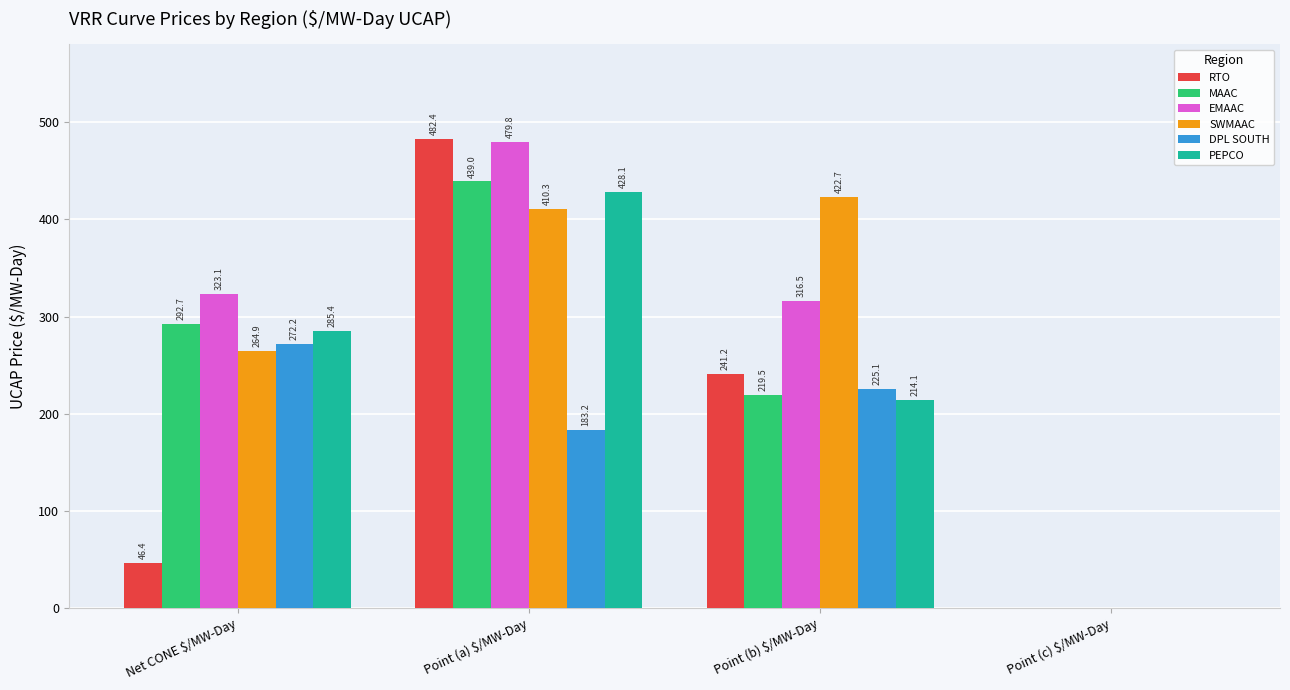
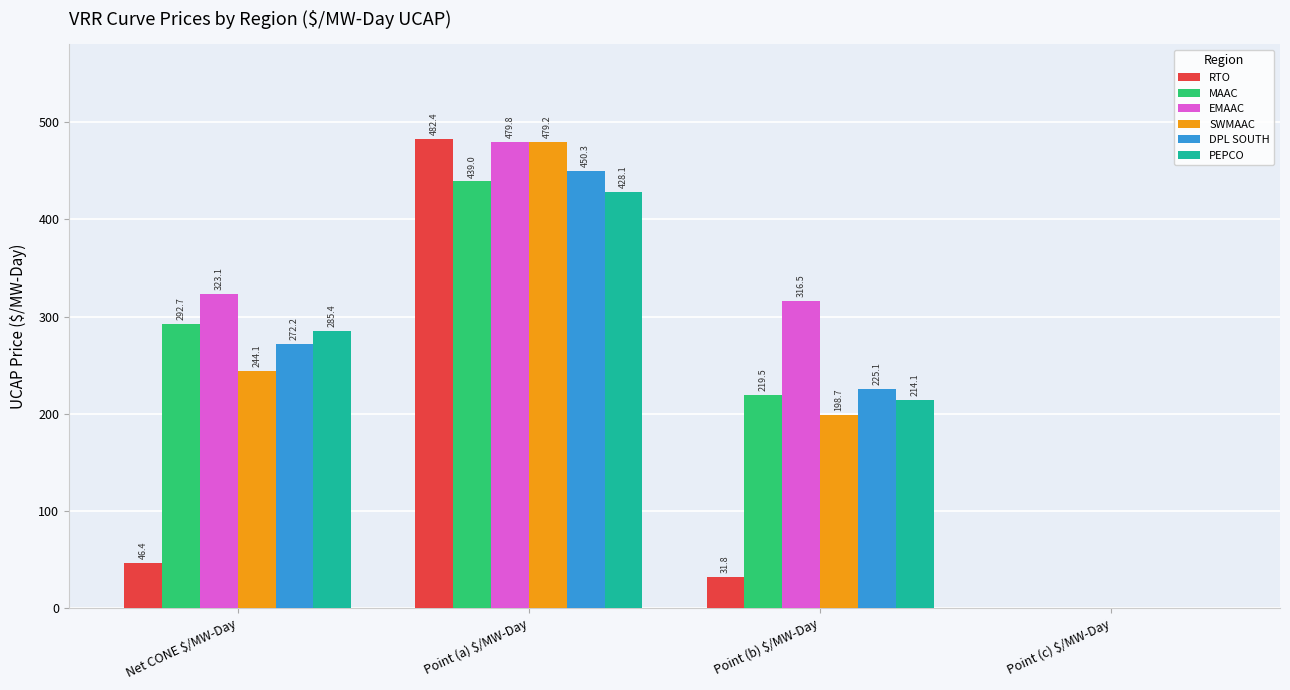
  {
    "RTO": {
      "Net CONE $/MW-Day": 46.4,
      "Point (a) $/MW-Day": 482.4,
-     "Point (b) $/MW-Day": 241.2
+     "Point (b) $/MW-Day": 31.8
    },
    "EMAAC": {
      "Net CONE $/MW-Day": 323.1,
      "Point (a) $/MW-Day": 479.8,
      "Point (b) $/MW-Day": 316.5
    },
    "SWMAAC": {
-     "Net CONE $/MW-Day": 264.9,
-     "Point (a) $/MW-Day": 410.3,
-     "Point (b) $/MW-Day": 422.7
+     "Net CONE $/MW-Day": 244.1,
+     "Point (a) $/MW-Day": 479.2,
+     "Point (b) $/MW-Day": 198.7
    },
    "DPL SOUTH": {
      "Net CONE $/MW-Day": 272.2,
-     "Point (a) $/MW-Day": 183.2,
+     "Point (a) $/MW-Day": 450.3,
      "Point (b) $/MW-Day": 225.1
    }
  }
